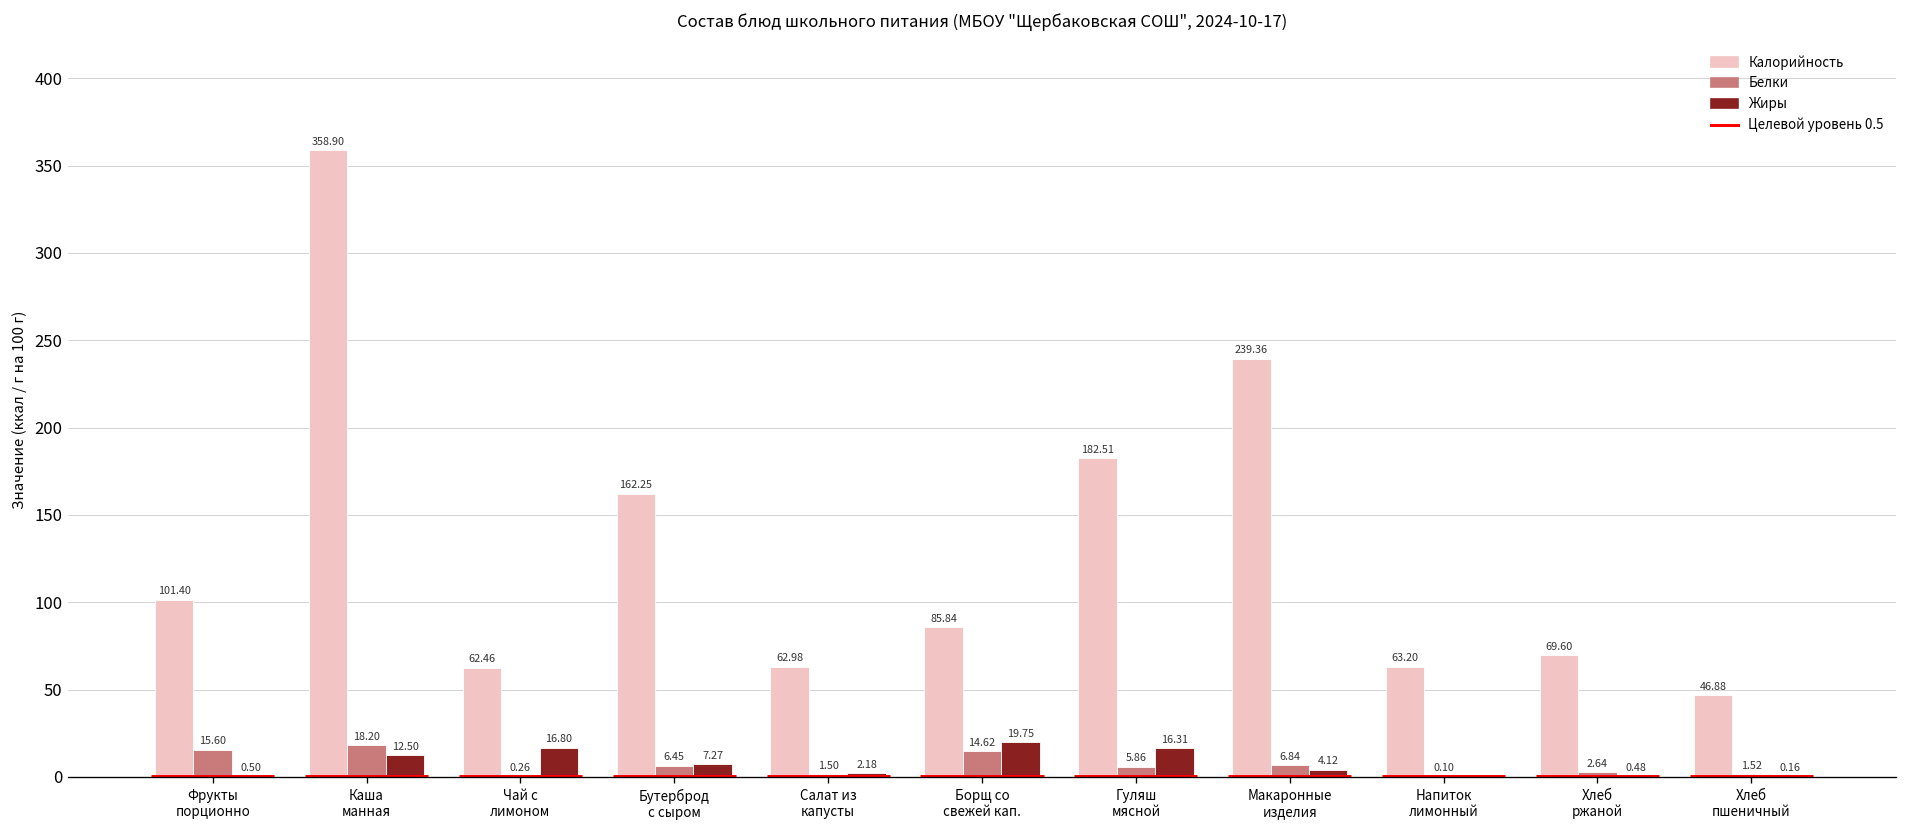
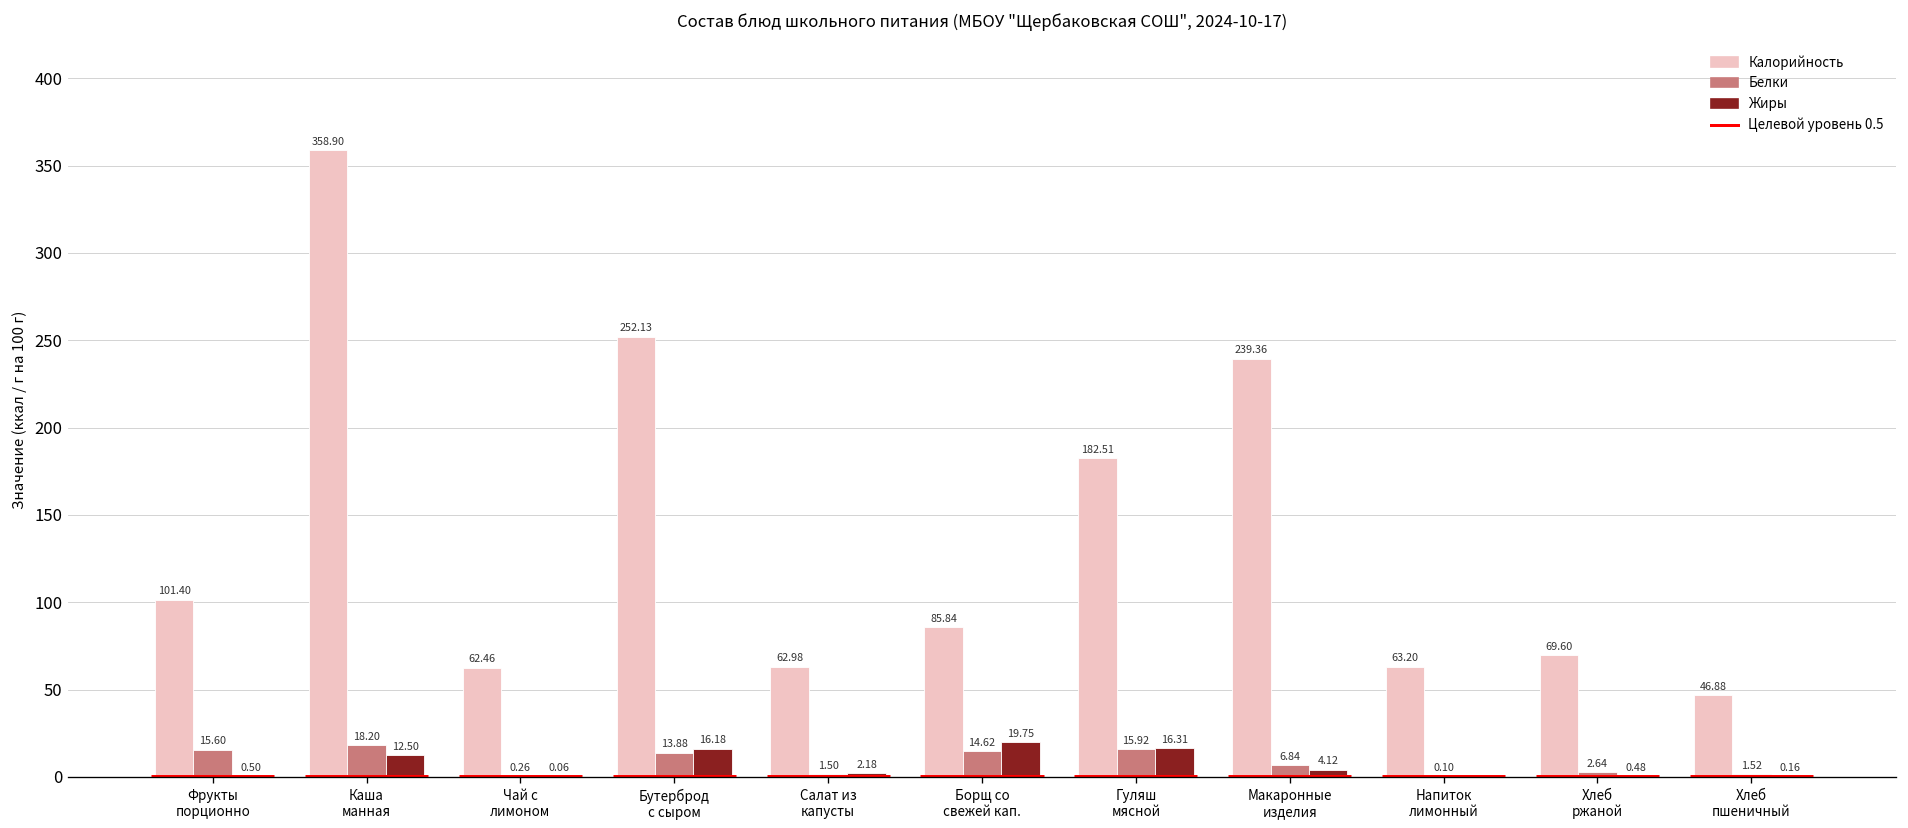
  {
    "Калорийность": {
      "Фрукты порционно": 101.40,
      "Каша манная": 358.90,
      "Чай с лимоном": 62.46,
-     "Бутерброд с сыром": 162.25,
+     "Бутерброд с сыром": 252.13,
      "Салат из капусты": 62.98,
      "Борщ со свежей кап.": 85.84,
      "Гуляш мясной": 182.51,
      "Макаронные изделия": 239.36,
      "Напиток лимонный": 63.20,
      "Хлеб ржаной": 69.60,
      "Хлеб пшеничный": 46.88
    },
    "Белки": {
      "Фрукты порционно": 15.60,
      "Каша манная": 18.20,
      "Чай с лимоном": 0.26,
-     "Бутерброд с сыром": 6.45,
+     "Бутерброд с сыром": 13.88,
      "Салат из капусты": 1.50,
      "Борщ со свежей кап.": 14.62,
-     "Гуляш мясной": 5.86,
+     "Гуляш мясной": 15.92,
      "Макаронные изделия": 6.84,
      "Напиток лимонный": 0.10,
      "Хлеб ржаной": 2.64,
      "Хлеб пшеничный": 1.52
    },
    "Жиры": {
      "Фрукты порционно": 0.50,
      "Каша манная": 12.50,
-     "Чай с лимоном": 16.80,
-     "Бутерброд с сыром": 7.27,
+     "Чай с лимоном": 0.06,
+     "Бутерброд с сыром": 16.18,
      "Салат из капусты": 2.18,
      "Борщ со свежей кап.": 19.75,
      "Гуляш мясной": 16.31,
      "Макаронные изделия": 4.12,
      "Хлеб ржаной": 0.48,
      "Хлеб пшеничный": 0.16
    }
  }
